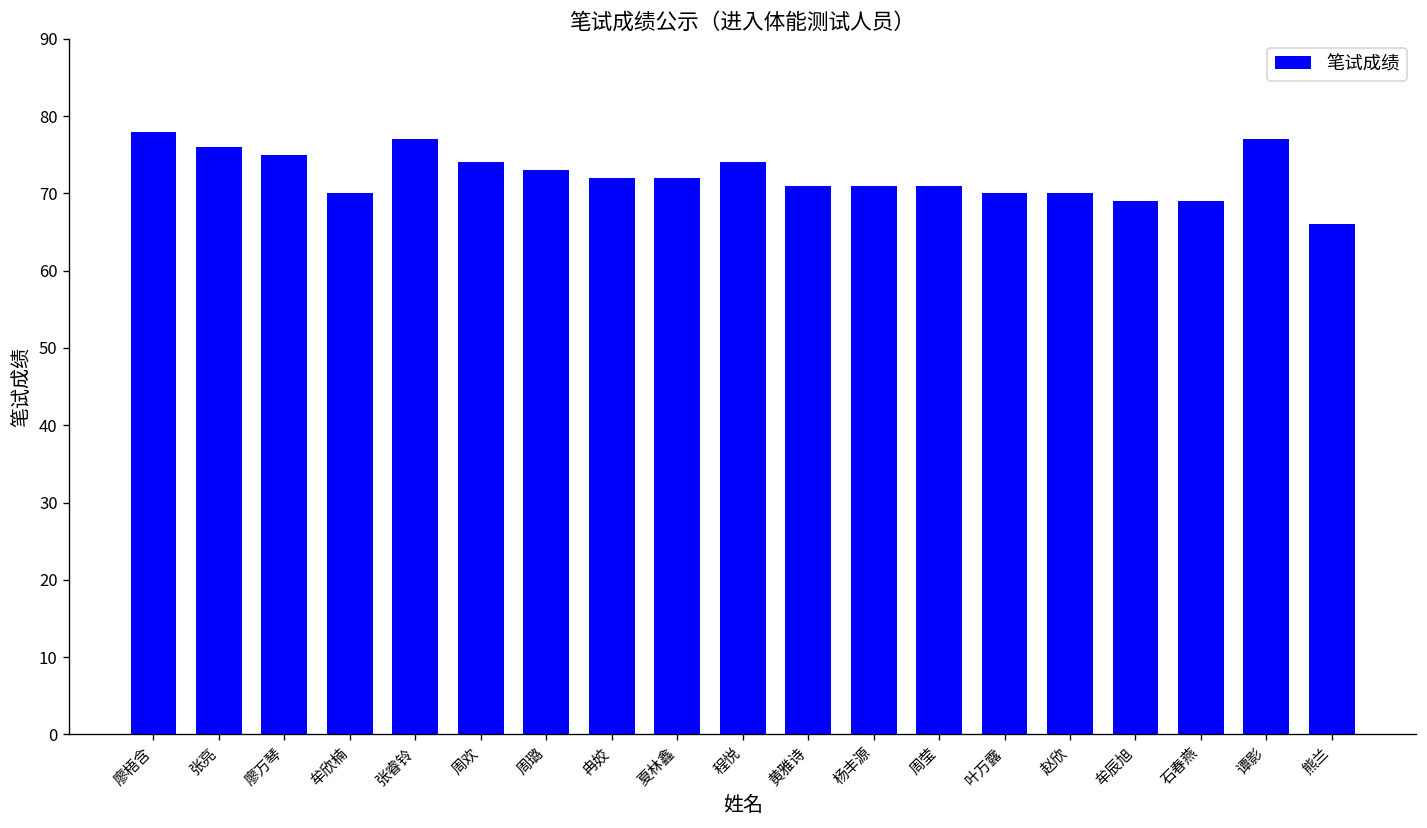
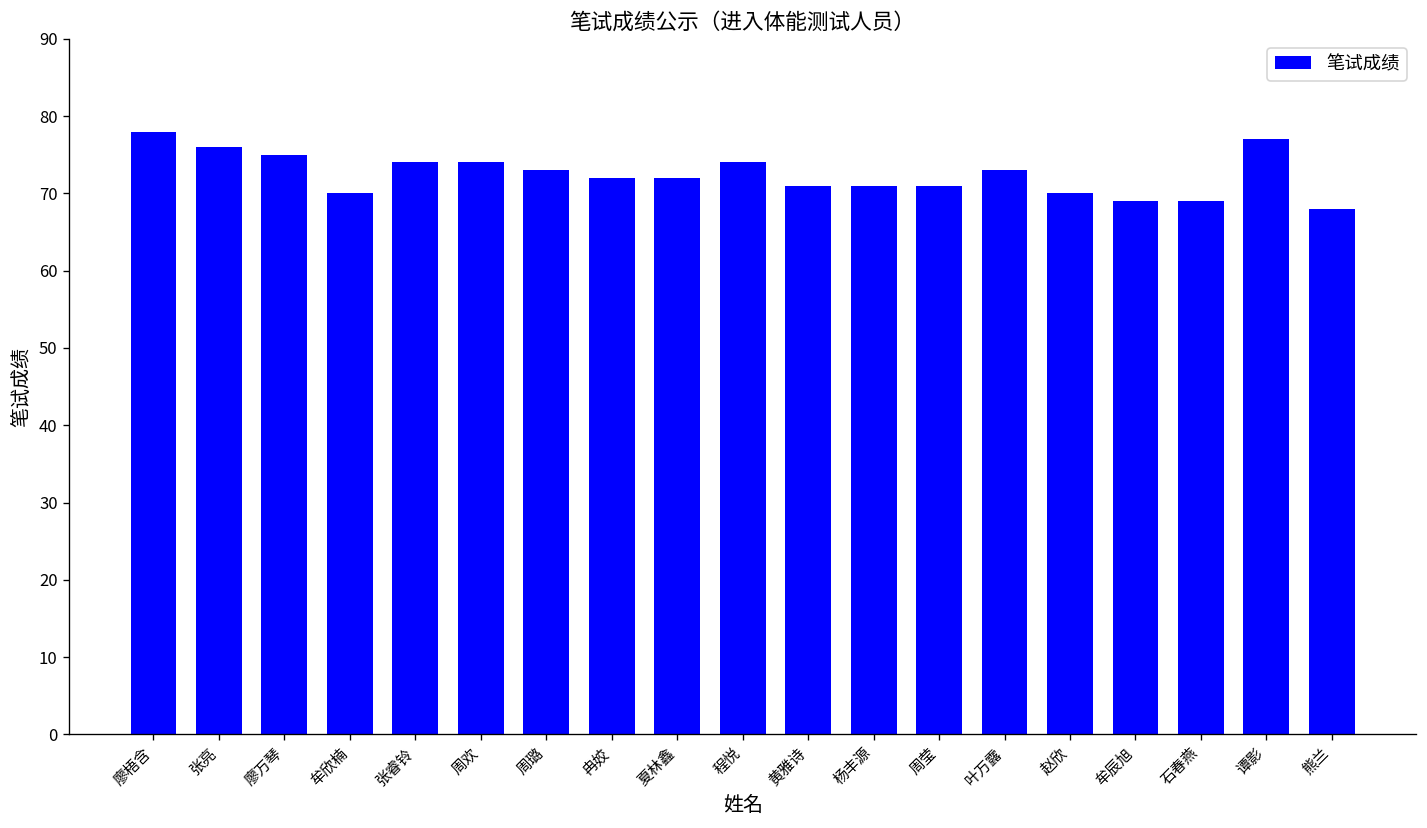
  {
    "廖梧含": 78,
    "张亮": 76,
    "廖万琴": 75,
    "牟欣楠": 70,
-   "张睿铃": 77,
+   "张睿铃": 74,
    "周欢": 74,
    "周璐": 73,
    "冉姣": 72,
    "夏林鑫": 72,
    "程悦": 74,
    "黄雅诗": 71,
    "杨丰源": 71,
    "周莹": 71,
-   "叶万露": 70,
+   "叶万露": 73,
    "赵欣": 70,
    "牟辰旭": 69,
    "石春燕": 69,
    "谭影": 77,
-   "熊兰": 66
+   "熊兰": 68
  }
